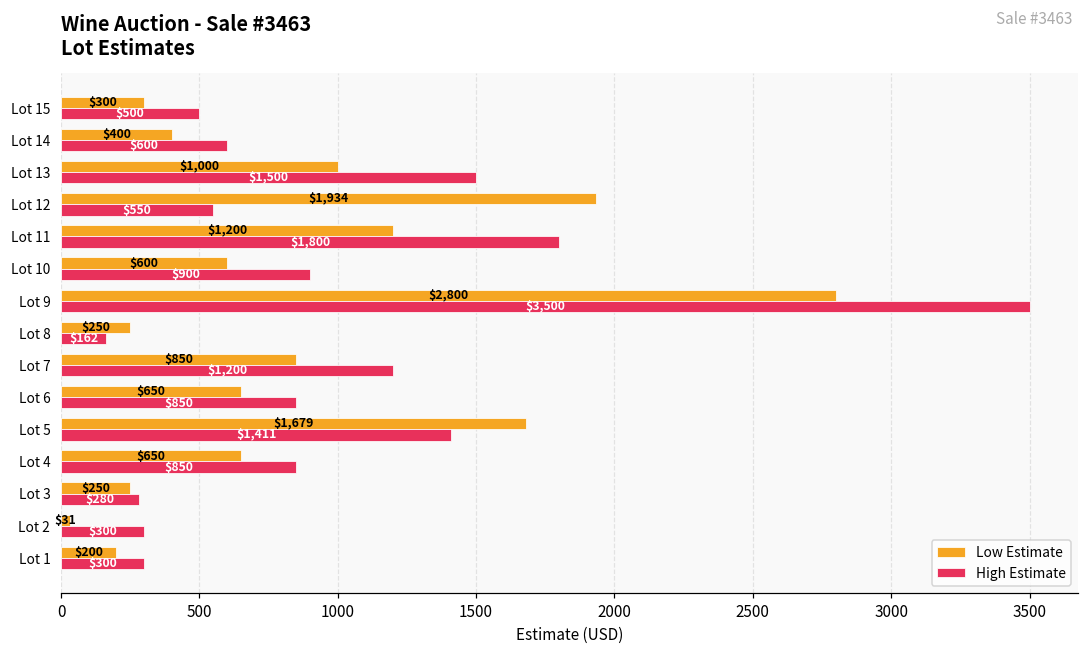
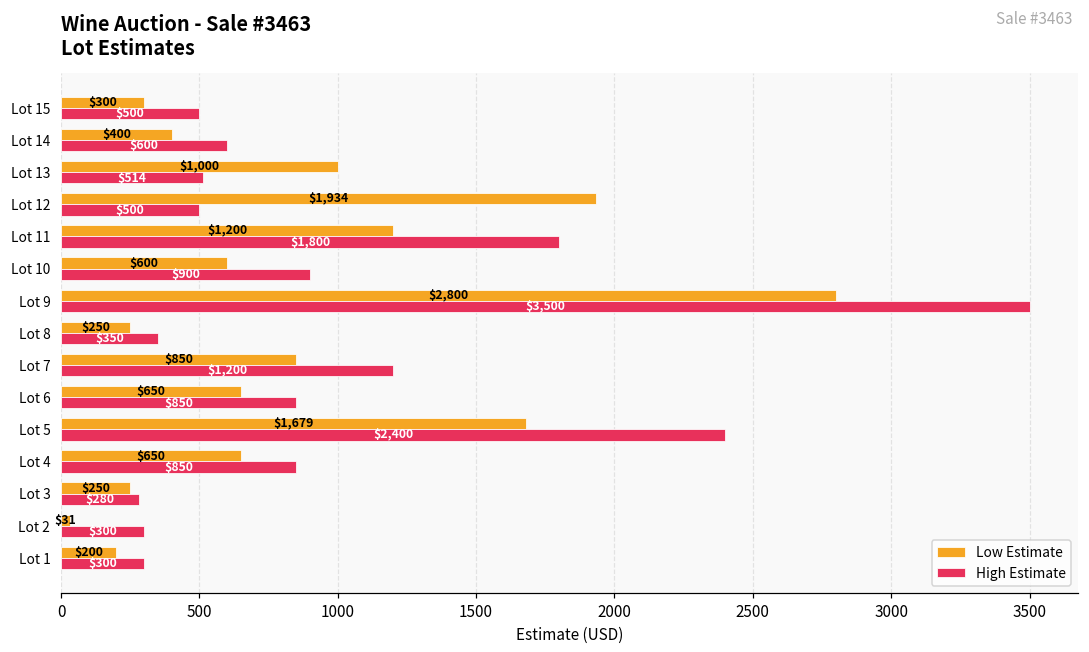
  {
    "Low Estimate": {
      "Lot 15": "$300",
      "Lot 14": "$400",
      "Lot 13": "$1,000",
      "Lot 12": "$1,934",
      "Lot 11": "$1,200",
      "Lot 10": "$600",
      "Lot 9": "$2,800",
      "Lot 8": "$250",
      "Lot 7": "$850",
      "Lot 6": "$650",
      "Lot 5": "$1,679",
      "Lot 4": "$650",
      "Lot 2": "$31",
      "Lot 1": "$200"
    },
    "High Estimate": {
      "Lot 15": "$500",
      "Lot 14": "$600",
-     "Lot 13": "$1,500",
-     "Lot 12": "$550",
+     "Lot 13": "$514",
+     "Lot 12": "$500",
      "Lot 11": "$1,800",
      "Lot 10": "$900",
      "Lot 9": "$3,500",
-     "Lot 8": "$162",
+     "Lot 8": "$350",
      "Lot 7": "$1,200",
      "Lot 6": "$850",
-     "Lot 5": "$1,411",
+     "Lot 5": "$2,400",
      "Lot 4": "$850",
      "Lot 2": "$300",
      "Lot 1": "$300"
    }
  }
